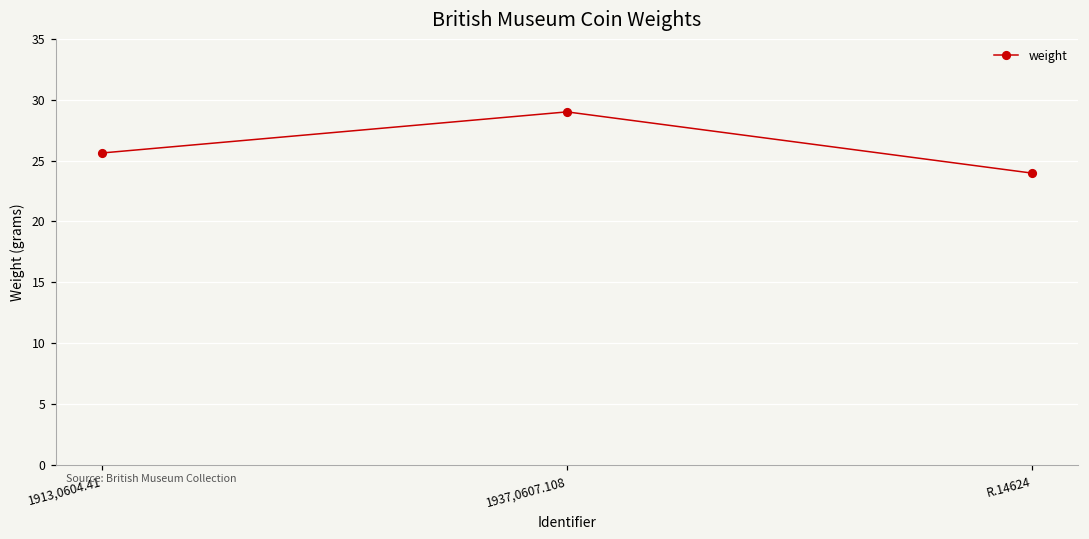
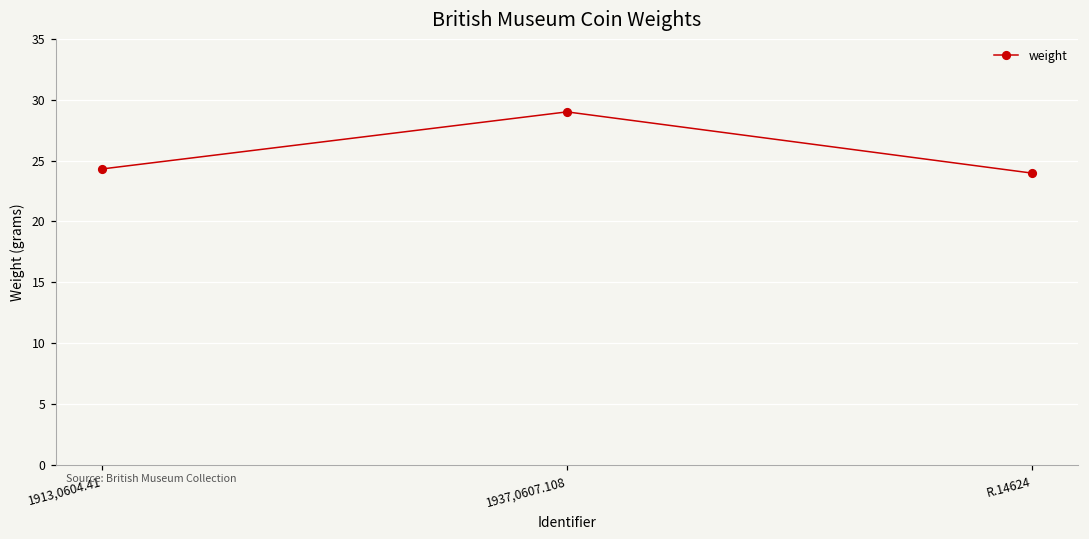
  {
-   "1913,0604.41": 25.6,
+   "1913,0604.41": 24.3,
    "1937,0607.108": 29.0,
    "R.14624": 24.0
  }
